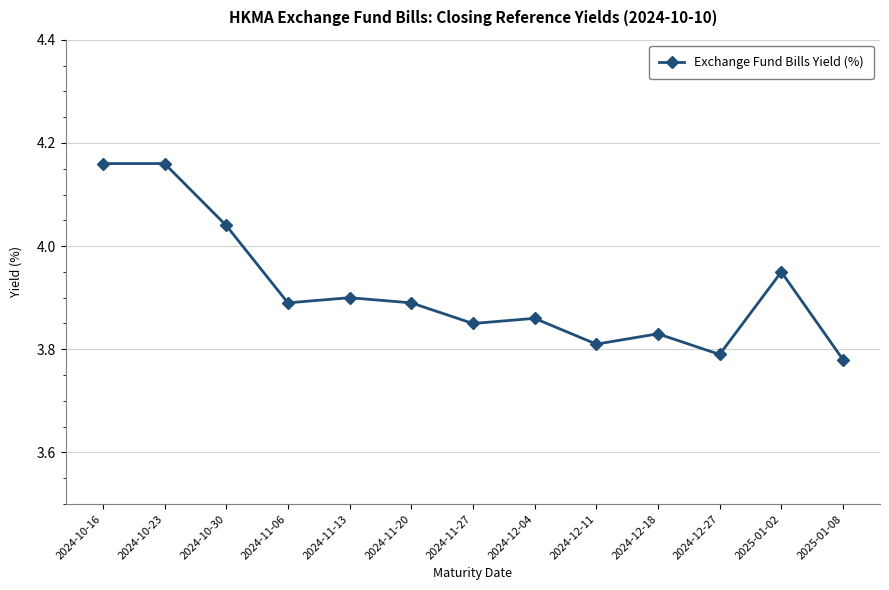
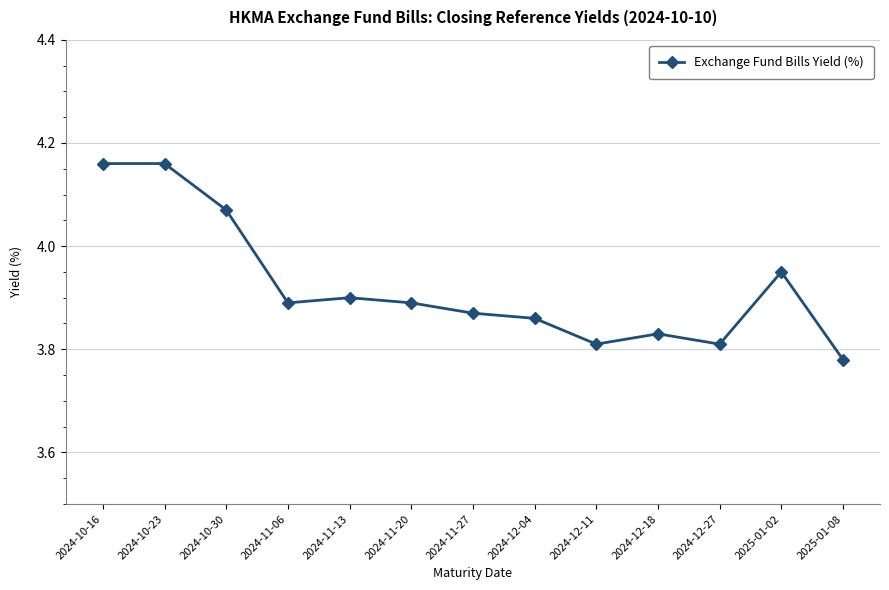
  {
    "2024-10-16": 4.16,
    "2024-10-23": 4.16,
-   "2024-10-30": 4.04,
+   "2024-10-30": 4.07,
    "2024-11-06": 3.89,
    "2024-11-13": 3.90,
    "2024-11-20": 3.89,
-   "2024-11-27": 3.85,
+   "2024-11-27": 3.87,
    "2024-12-04": 3.86,
    "2024-12-11": 3.81,
    "2024-12-18": 3.83,
-   "2024-12-27": 3.79,
+   "2024-12-27": 3.81,
    "2025-01-02": 3.95,
    "2025-01-08": 3.78
  }
